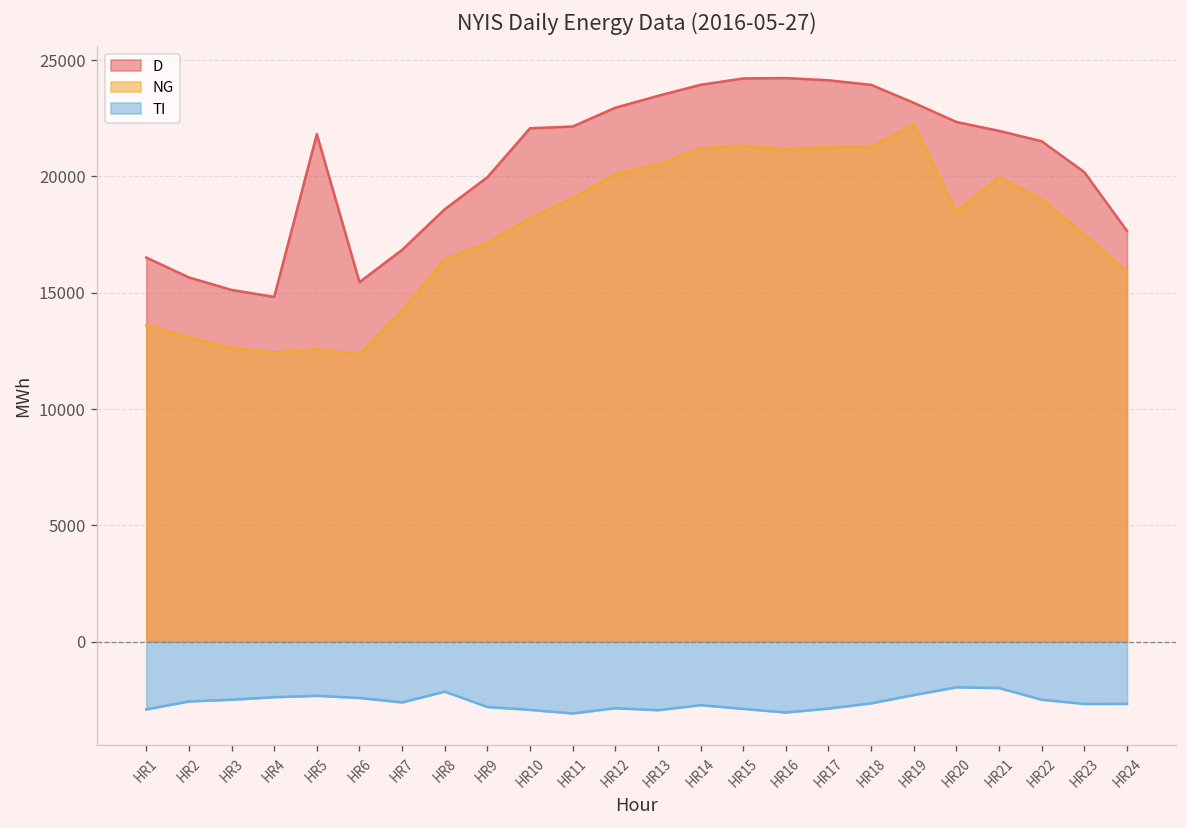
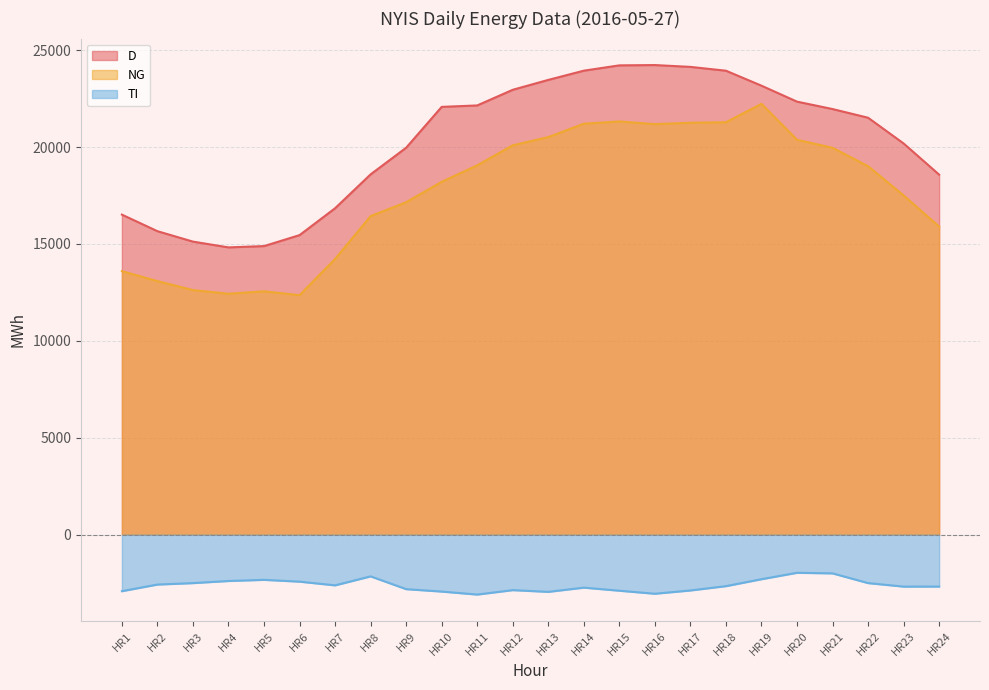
  {
    "D": {
      "HR1": 16500,
      "HR2": 15700,
      "HR3": 15100,
      "HR4": 14800,
-     "HR5": 21800,
+     "HR5": 14900,
      "HR6": 15500,
      "HR7": 16800,
      "HR8": 18600,
      "HR9": 20000,
      "HR10": 22100,
      "HR11": 22100,
      "HR12": 23000,
      "HR13": 23500,
      "HR14": 23900,
      "HR15": 24200,
      "HR16": 24200,
      "HR17": 24100,
      "HR18": 23900,
      "HR19": 23200,
      "HR20": 22300,
      "HR21": 22000,
      "HR22": 21500,
      "HR23": 20200,
-     "HR24": 17700
+     "HR24": 18600
    },
    "NG": {
      "HR1": 13600,
      "HR2": 13100,
      "HR3": 12600,
      "HR4": 12400,
      "HR5": 12600,
      "HR6": 12400,
      "HR7": 14200,
      "HR8": 16400,
      "HR9": 17200,
      "HR10": 18200,
      "HR11": 19100,
      "HR12": 20100,
      "HR13": 20500,
      "HR14": 21200,
      "HR15": 21300,
      "HR16": 21200,
      "HR17": 21300,
      "HR18": 21300,
      "HR19": 22200,
-     "HR20": 18500,
+     "HR20": 20400,
      "HR21": 20000,
      "HR22": 19000,
      "HR23": 17500,
      "HR24": 15900
    }
  }
